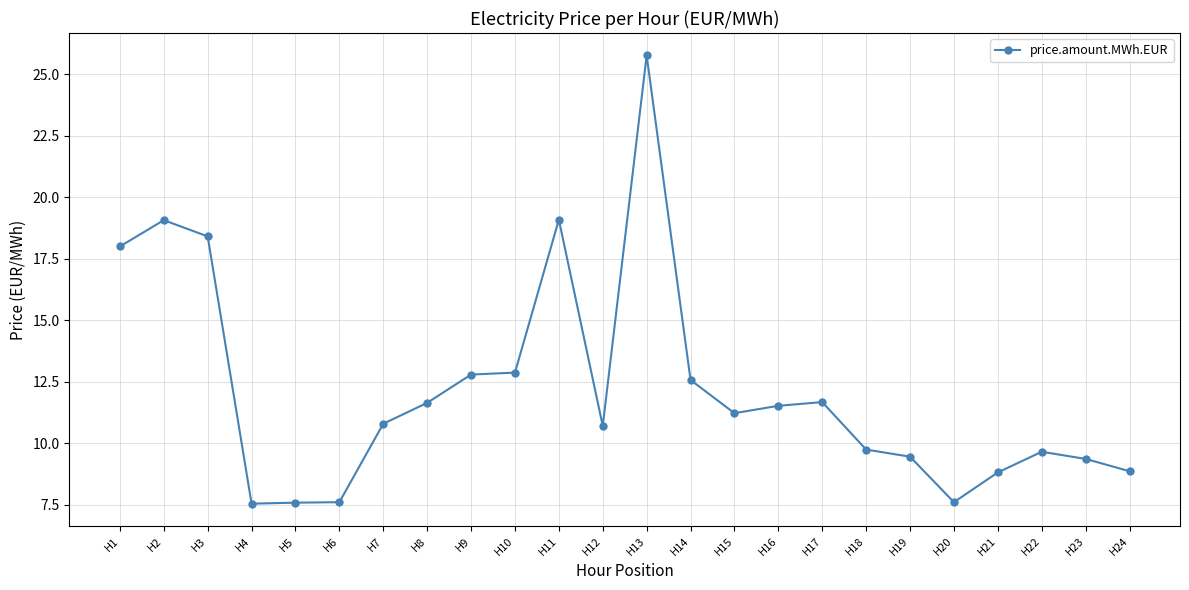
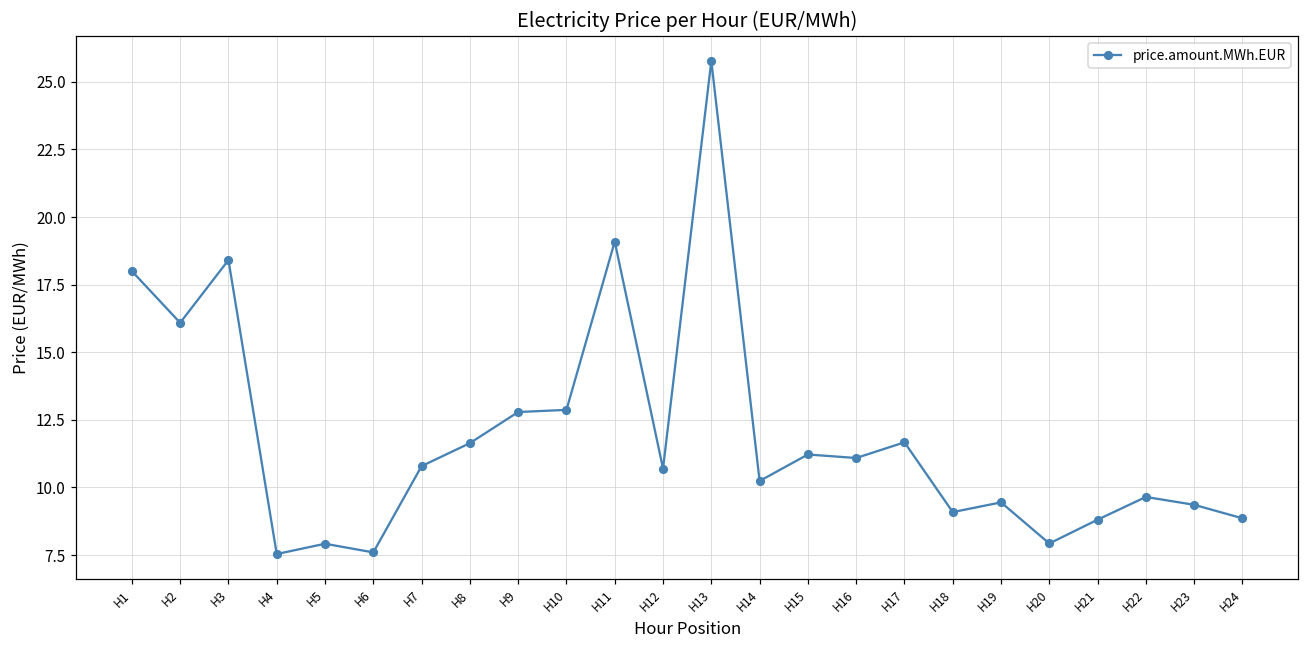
  {
    "H1": 18.0,
-   "H2": 19.1,
+   "H2": 16.1,
    "H3": 18.4,
    "H4": 7.5,
-   "H5": 7.6,
+   "H5": 7.9,
    "H6": 7.6,
    "H7": 10.8,
    "H8": 11.6,
    "H9": 12.8,
    "H10": 12.9,
    "H11": 19.1,
    "H12": 10.7,
    "H13": 25.8,
-   "H14": 12.6,
+   "H14": 10.2,
    "H15": 11.2,
-   "H16": 11.5,
+   "H16": 11.1,
    "H17": 11.7,
-   "H18": 9.7,
+   "H18": 9.1,
    "H19": 9.5,
-   "H20": 7.6,
+   "H20": 7.9,
    "H21": 8.8,
    "H22": 9.7,
    "H23": 9.4,
    "H24": 8.9
  }
